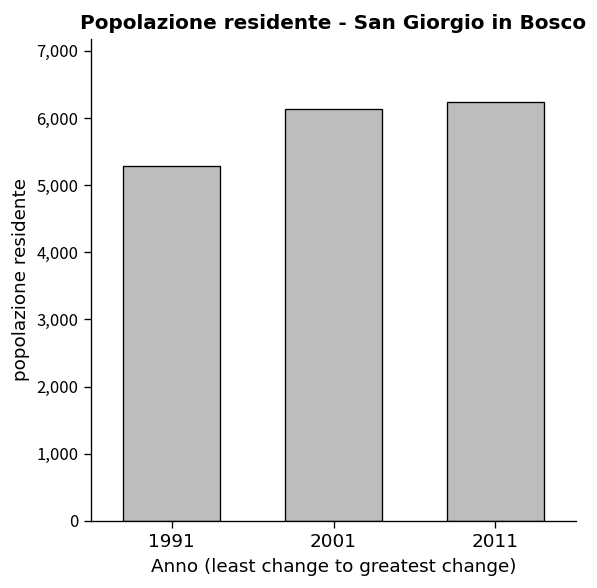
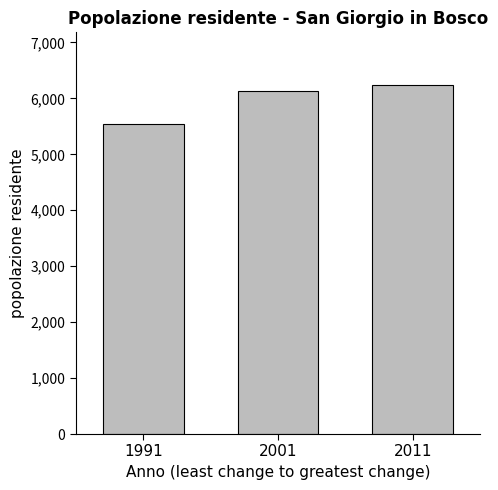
  {
-   "1991": "5,300",
+   "1991": "5,500",
    "2001": "6,100",
    "2011": "6,200"
  }
